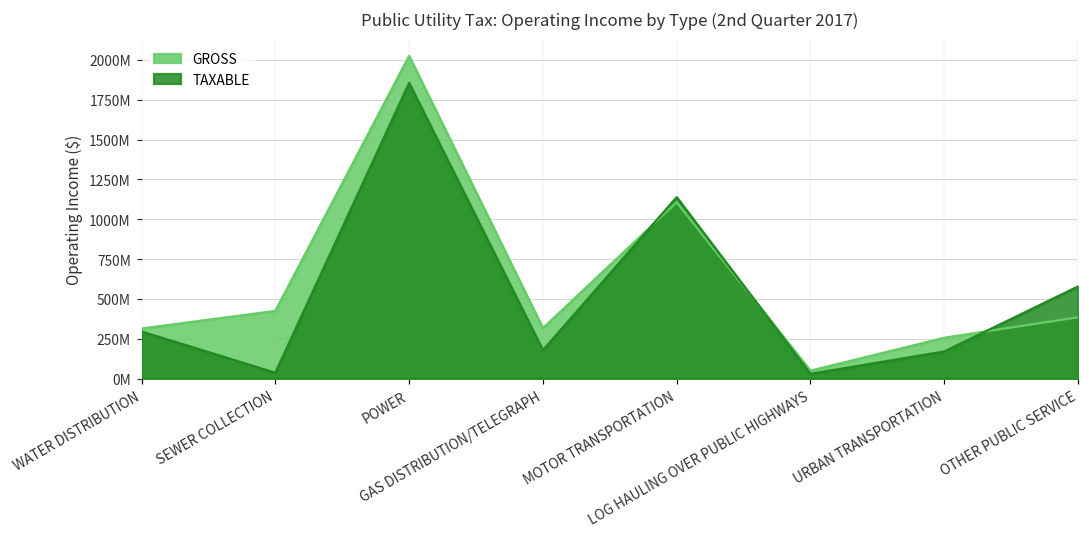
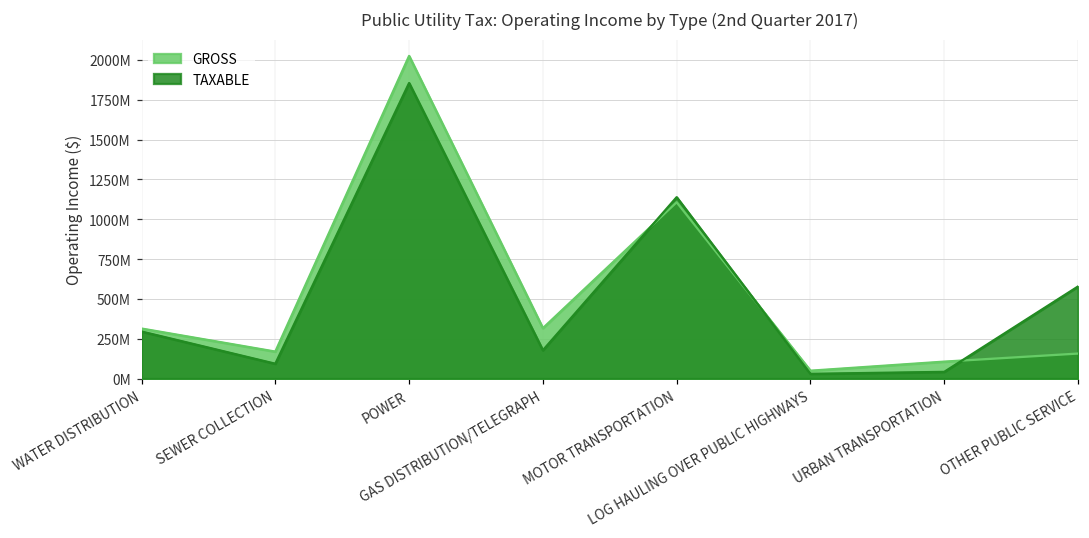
  {
    "GROSS": {
      "WATER DISTRIBUTION": 310000000,
-     "SEWER COLLECTION": 420000000,
+     "SEWER COLLECTION": 170000000,
      "POWER": 2020000000,
      "GAS DISTRIBUTION/TELEGRAPH": 320000000,
      "MOTOR TRANSPORTATION": 1110000000,
      "LOG HAULING OVER PUBLIC HIGHWAYS": 50000000,
-     "URBAN TRANSPORTATION": 260000000,
-     "OTHER PUBLIC SERVICE": 380000000
+     "URBAN TRANSPORTATION": 110000000,
+     "OTHER PUBLIC SERVICE": 160000000
    },
    "TAXABLE": {
      "WATER DISTRIBUTION": 300000000,
-     "SEWER COLLECTION": 40000000,
+     "SEWER COLLECTION": 90000000,
      "POWER": 1850000000,
      "GAS DISTRIBUTION/TELEGRAPH": 180000000,
      "MOTOR TRANSPORTATION": 1140000000,
      "LOG HAULING OVER PUBLIC HIGHWAYS": 30000000,
-     "URBAN TRANSPORTATION": 170000000,
+     "URBAN TRANSPORTATION": 40000000,
      "OTHER PUBLIC SERVICE": 580000000
    }
  }
